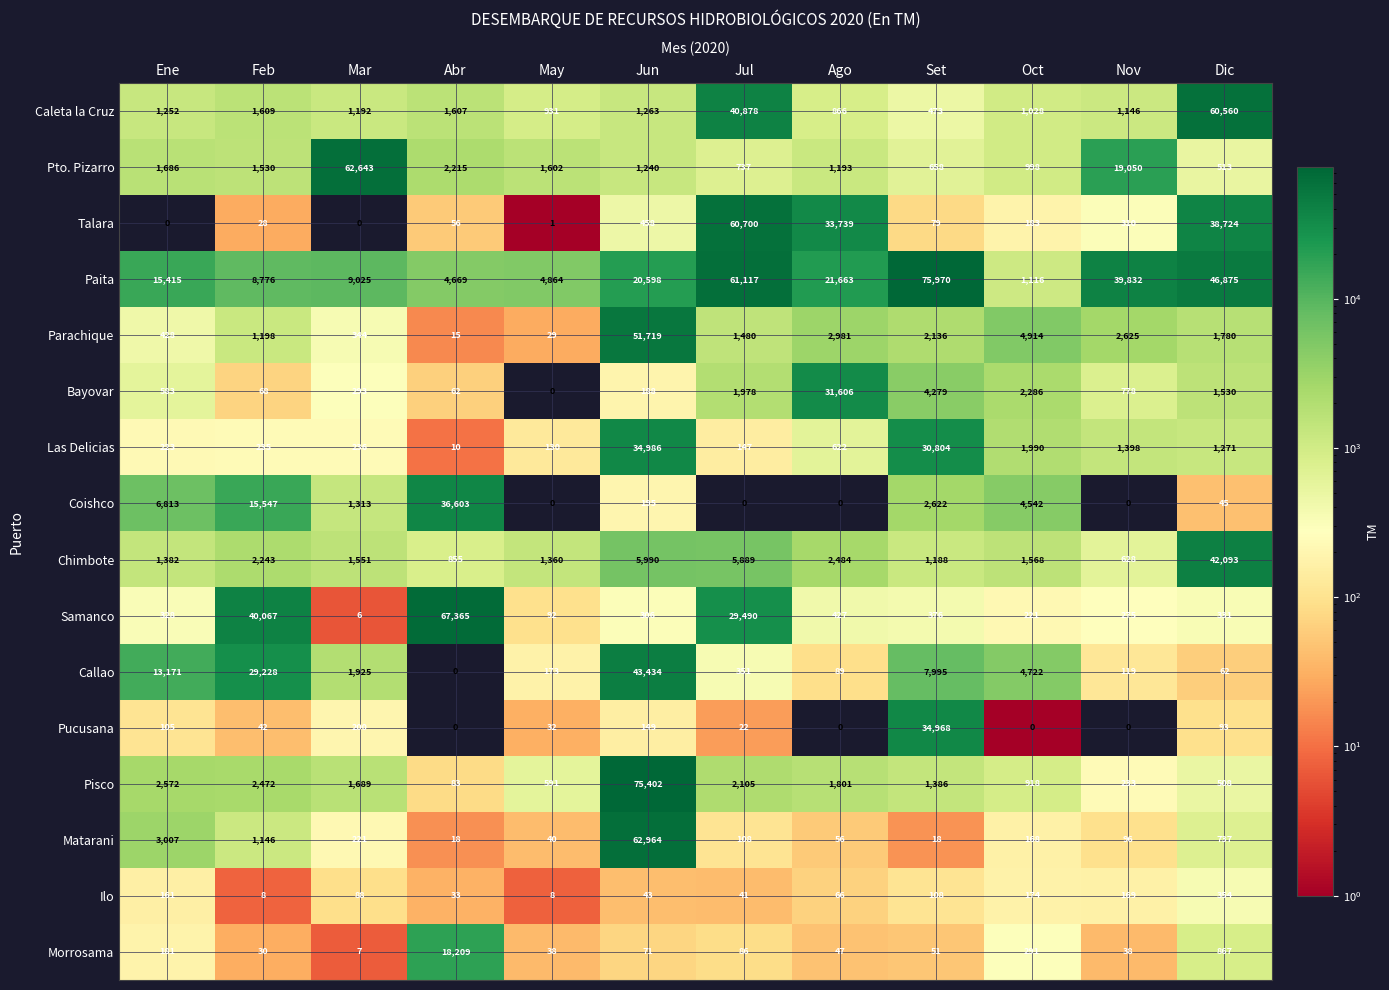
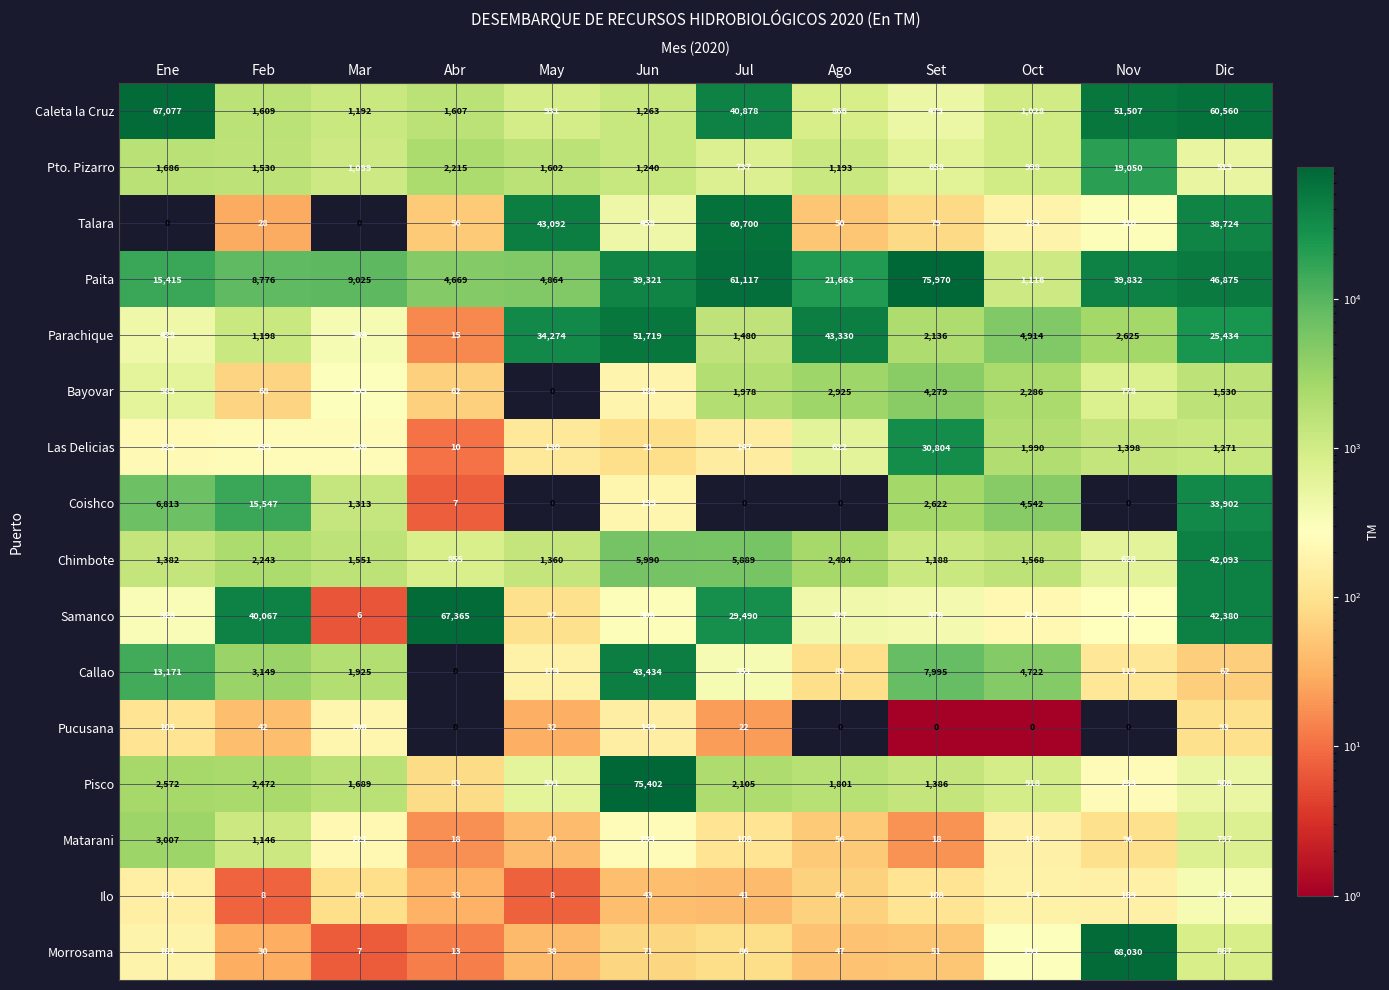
  {
    "Caleta la Cruz": {
-     "Ene": "1,252",
+     "Ene": "67,077",
      "Feb": "1,609",
      "Mar": "1,192",
      "Abr": "1,607",
      "May": "931",
      "Jun": "1,263",
      "Jul": "40,878",
      "Ago": "866",
      "Set": "473",
      "Oct": "1,028",
-     "Nov": "1,146",
+     "Nov": "51,507",
      "Dic": "60,560"
    },
    "Pto. Pizarro": {
      "Ene": "1,686",
      "Feb": "1,530",
-     "Mar": "62,643",
+     "Mar": "1,099",
      "Abr": "2,215",
      "May": "1,602",
      "Jun": "1,240",
      "Jul": "737",
      "Ago": "1,193",
      "Set": "658",
      "Oct": "998",
      "Nov": "19,050",
      "Dic": "513"
    },
    "Talara": {
      "Feb": "28",
      "Abr": "56",
-     "May": "1",
+     "May": "43,092",
      "Jun": "458",
      "Jul": "60,700",
-     "Ago": "33,739",
+     "Ago": "50",
      "Set": "79",
      "Oct": "183",
      "Nov": "310",
      "Dic": "38,724"
    },
    "Paita": {
      "Ene": "15,415",
      "Feb": "8,776",
      "Mar": "9,025",
      "Abr": "4,669",
      "May": "4,864",
-     "Jun": "20,598",
+     "Jun": "39,321",
      "Jul": "61,117",
      "Ago": "21,663",
      "Set": "75,970",
      "Oct": "1,116",
      "Nov": "39,832",
      "Dic": "46,875"
    },
    "Parachique": {
      "Ene": "428",
      "Feb": "1,198",
      "Mar": "344",
      "Abr": "15",
-     "May": "29",
+     "May": "34,274",
      "Jun": "51,719",
      "Jul": "1,480",
-     "Ago": "2,981",
+     "Ago": "43,330",
      "Set": "2,136",
      "Oct": "4,914",
      "Nov": "2,625",
-     "Dic": "1,780"
+     "Dic": "25,434"
    },
    "Bayovar": {
      "Ene": "583",
      "Feb": "68",
      "Mar": "293",
      "Abr": "62",
      "Jun": "188",
      "Jul": "1,978",
-     "Ago": "31,606",
+     "Ago": "2,925",
      "Set": "4,279",
      "Oct": "2,286",
      "Nov": "778",
      "Dic": "1,530"
    },
    "Las Delicias": {
      "Ene": "223",
      "Feb": "235",
      "Mar": "236",
      "Abr": "10",
      "May": "130",
-     "Jun": "34,986",
+     "Jun": "91",
      "Jul": "147",
      "Ago": "622",
      "Set": "30,804",
      "Oct": "1,990",
      "Nov": "1,398",
      "Dic": "1,271"
    },
    "Coishco": {
      "Ene": "6,813",
      "Feb": "15,547",
      "Mar": "1,313",
-     "Abr": "36,603",
+     "Abr": "7",
      "Jun": "195",
      "Set": "2,622",
      "Oct": "4,542",
-     "Dic": "45"
+     "Dic": "33,902"
    },
    "Chimbote": {
      "Ene": "1,382",
      "Feb": "2,243",
      "Mar": "1,551",
      "Abr": "855",
      "May": "1,360",
      "Jun": "5,990",
      "Jul": "5,889",
      "Ago": "2,484",
      "Set": "1,188",
      "Oct": "1,568",
      "Nov": "628",
      "Dic": "42,093"
    },
    "Samanco": {
      "Ene": "328",
      "Feb": "40,067",
      "Mar": "6",
      "Abr": "67,365",
      "May": "92",
      "Jun": "306",
      "Jul": "29,490",
      "Ago": "427",
      "Set": "376",
      "Oct": "221",
      "Nov": "275",
-     "Dic": "331"
+     "Dic": "42,380"
    },
    "Callao": {
      "Ene": "13,171",
-     "Feb": "29,228",
+     "Feb": "3,149",
      "Mar": "1,925",
      "May": "173",
      "Jun": "43,434",
      "Jul": "351",
      "Ago": "89",
      "Set": "7,995",
      "Oct": "4,722",
      "Nov": "119",
      "Dic": "62"
    },
    "Pucusana": {
      "Ene": "105",
      "Feb": "42",
      "Mar": "200",
      "May": "32",
      "Jun": "149",
      "Jul": "22",
-     "Set": "34,968",
+     "Set": "0",
      "Oct": "0",
      "Dic": "93"
    },
    "Pisco": {
      "Ene": "2,572",
      "Feb": "2,472",
      "Mar": "1,689",
      "Abr": "83",
      "May": "591",
      "Jun": "75,402",
      "Jul": "2,105",
      "Ago": "1,801",
      "Set": "1,386",
      "Oct": "918",
      "Nov": "233",
      "Dic": "508"
    },
    "Matarani": {
      "Ene": "3,007",
      "Feb": "1,146",
      "Mar": "221",
      "Abr": "18",
      "May": "40",
-     "Jun": "62,964",
+     "Jun": "234",
      "Jul": "108",
      "Ago": "56",
      "Set": "18",
      "Oct": "168",
      "Nov": "96",
      "Dic": "737"
    },
    "Ilo": {
      "Ene": "161",
      "Feb": "8",
      "Mar": "88",
      "Abr": "33",
      "May": "8",
      "Jun": "43",
      "Jul": "41",
      "Ago": "66",
      "Set": "108",
      "Oct": "174",
      "Nov": "169",
      "Dic": "354"
    },
    "Morrosama": {
      "Ene": "181",
      "Feb": "30",
      "Mar": "7",
-     "Abr": "18,209",
+     "Abr": "13",
      "May": "38",
      "Jun": "71",
      "Jul": "86",
      "Ago": "47",
      "Set": "51",
      "Oct": "291",
-     "Nov": "38",
+     "Nov": "68,030",
      "Dic": "867"
    }
  }
